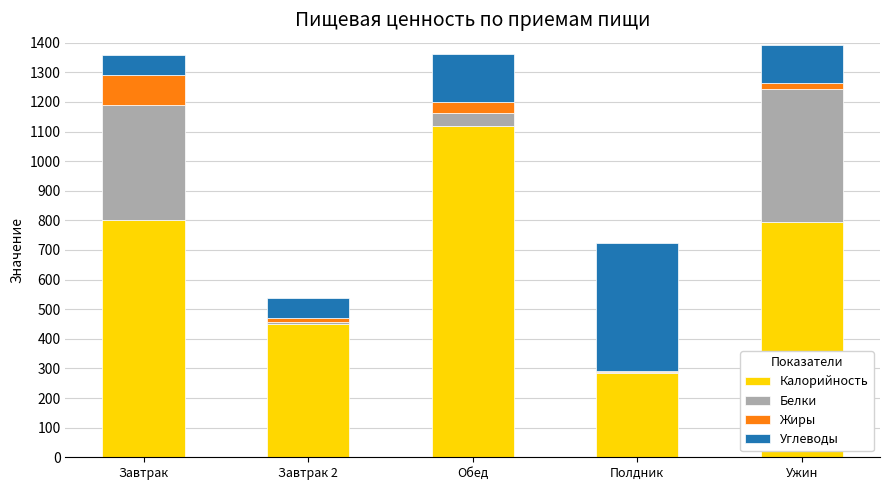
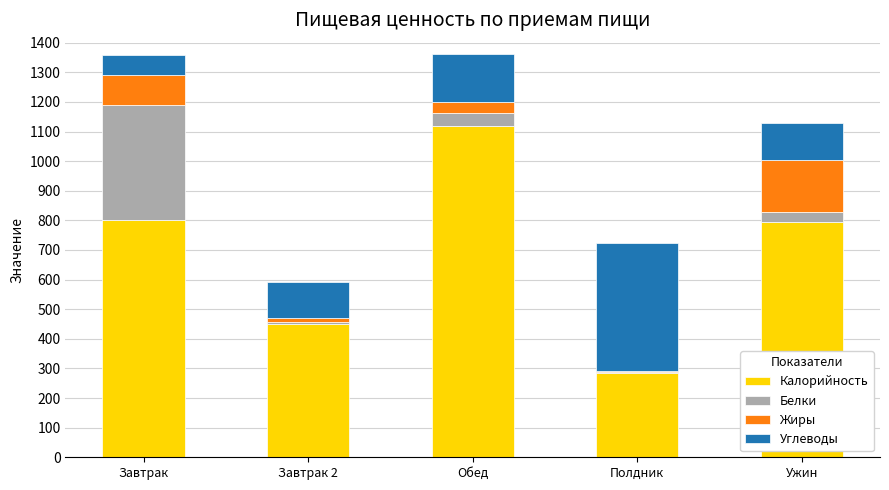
  {
    "Калорийность": {
      "Завтрак": 800,
      "Завтрак 2": 450,
      "Обед": 1120,
      "Полдник": 290,
      "Ужин": 790
    },
    "Белки": {
      "Завтрак": 390,
      "Обед": 40,
-     "Ужин": 450
+     "Ужин": 30
    },
    "Жиры": {
      "Завтрак": 100,
      "Завтрак 2": 10,
      "Обед": 40,
-     "Ужин": 20
+     "Ужин": 170
    },
    "Углеводы": {
      "Завтрак": 70,
-     "Завтрак 2": 70,
+     "Завтрак 2": 120,
      "Обед": 160,
      "Полдник": 430,
      "Ужин": 130
    }
  }
